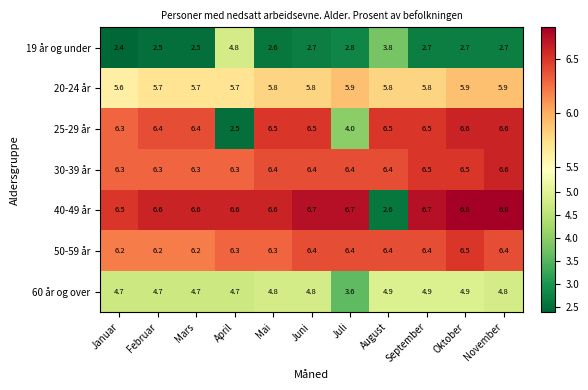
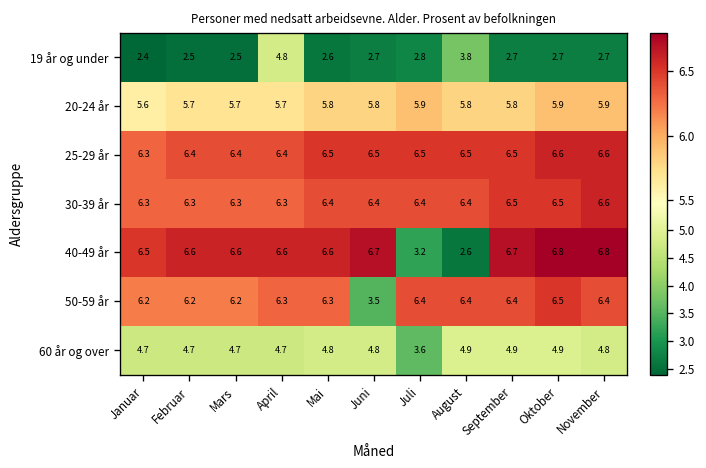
  {
    "19 år og under": {
      "Januar": 2.4,
      "Februar": 2.5,
      "Mars": 2.5,
      "April": 4.8,
      "Mai": 2.6,
      "Juni": 2.7,
      "Juli": 2.8,
      "August": 3.8,
      "September": 2.7,
      "Oktober": 2.7,
      "November": 2.7
    },
    "20-24 år": {
      "Januar": 5.6,
      "Februar": 5.7,
      "Mars": 5.7,
      "April": 5.7,
      "Mai": 5.8,
      "Juni": 5.8,
      "Juli": 5.9,
      "August": 5.8,
      "September": 5.8,
      "Oktober": 5.9,
      "November": 5.9
    },
    "25-29 år": {
      "Januar": 6.3,
      "Februar": 6.4,
      "Mars": 6.4,
-     "April": 2.5,
+     "April": 6.4,
      "Mai": 6.5,
      "Juni": 6.5,
-     "Juli": 4.0,
+     "Juli": 6.5,
      "August": 6.5,
      "September": 6.5,
      "Oktober": 6.6,
      "November": 6.6
    },
    "30-39 år": {
      "Januar": 6.3,
      "Februar": 6.3,
      "Mars": 6.3,
      "April": 6.3,
      "Mai": 6.4,
      "Juni": 6.4,
      "Juli": 6.4,
      "August": 6.4,
      "September": 6.5,
      "Oktober": 6.5,
      "November": 6.6
    },
    "40-49 år": {
      "Januar": 6.5,
      "Februar": 6.6,
      "Mars": 6.6,
      "April": 6.6,
      "Mai": 6.6,
      "Juni": 6.7,
-     "Juli": 6.7,
+     "Juli": 3.2,
      "August": 2.6,
      "September": 6.7,
      "Oktober": 6.8,
      "November": 6.8
    },
    "50-59 år": {
      "Januar": 6.2,
      "Februar": 6.2,
      "Mars": 6.2,
      "April": 6.3,
      "Mai": 6.3,
-     "Juni": 6.4,
+     "Juni": 3.5,
      "Juli": 6.4,
      "August": 6.4,
      "September": 6.4,
      "Oktober": 6.5,
      "November": 6.4
    },
    "60 år og over": {
      "Januar": 4.7,
      "Februar": 4.7,
      "Mars": 4.7,
      "April": 4.7,
      "Mai": 4.8,
      "Juni": 4.8,
      "Juli": 3.6,
      "August": 4.9,
      "September": 4.9,
      "Oktober": 4.9,
      "November": 4.8
    }
  }
